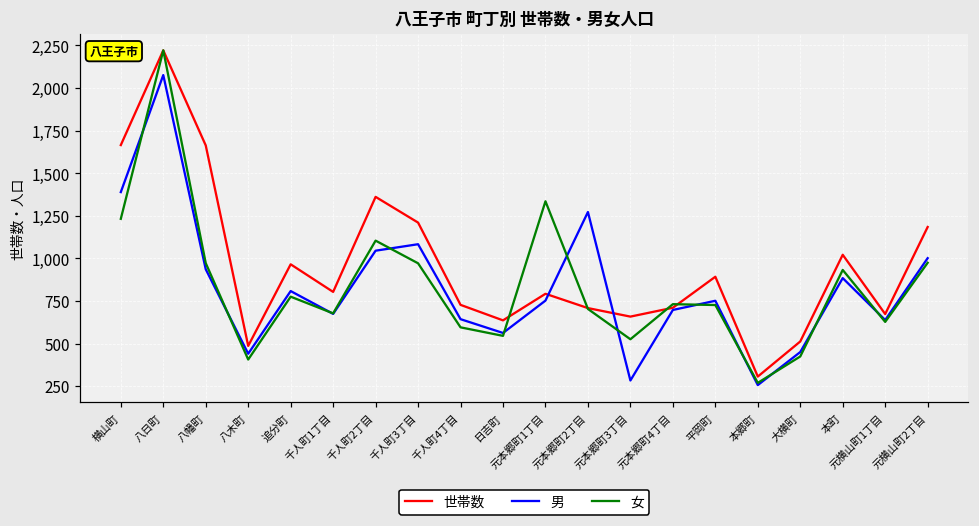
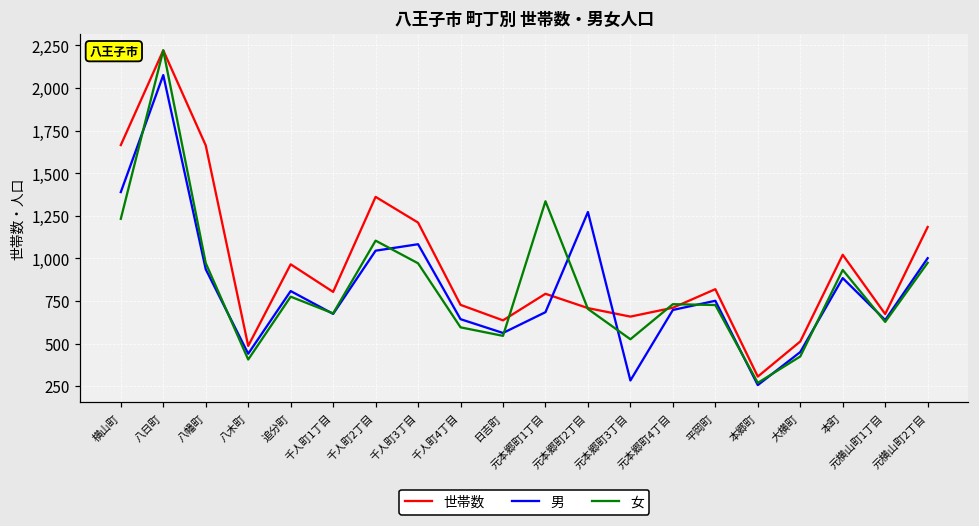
  {
    "世帯数": {
      "横山町": "1,670",
      "八幡町": "1,660",
      "八木町": "490",
      "追分町": "970",
      "千人町1丁目": "800",
      "千人町2丁目": "1,360",
      "千人町3丁目": "1,210",
      "千人町4丁目": "730",
      "日吉町": "640",
      "元本郷町1丁目": "790",
      "元本郷町3丁目": "660",
-     "平岡町": "890",
+     "平岡町": "820",
      "本郷町": "310",
      "大横町": "510",
      "本町": "1,020",
      "元横山町1丁目": "670",
      "元横山町2丁目": "1,180"
    },
    "男": {
      "横山町": "1,390",
      "八日町": "2,080",
      "八幡町": "940",
      "八木町": "440",
      "追分町": "810",
      "千人町2丁目": "1,050",
      "千人町3丁目": "1,080",
      "千人町4丁目": "640",
      "日吉町": "560",
-     "元本郷町1丁目": "750",
+     "元本郷町1丁目": "680",
      "元本郷町2丁目": "1,270",
      "元本郷町3丁目": "280",
      "平岡町": "750",
      "大横町": "450",
      "本町": "880",
      "元横山町2丁目": "1,000"
    },
    "女": {
      "横山町": "1,230",
      "八幡町": "970",
      "八木町": "410",
      "追分町": "780",
      "千人町2丁目": "1,100",
      "千人町3丁目": "970",
      "千人町4丁目": "600",
      "日吉町": "550",
      "元本郷町1丁目": "1,340",
      "元本郷町3丁目": "530",
      "元本郷町4丁目": "730",
      "平岡町": "730",
      "大横町": "420",
      "本町": "930",
      "元横山町2丁目": "970"
    }
  }
